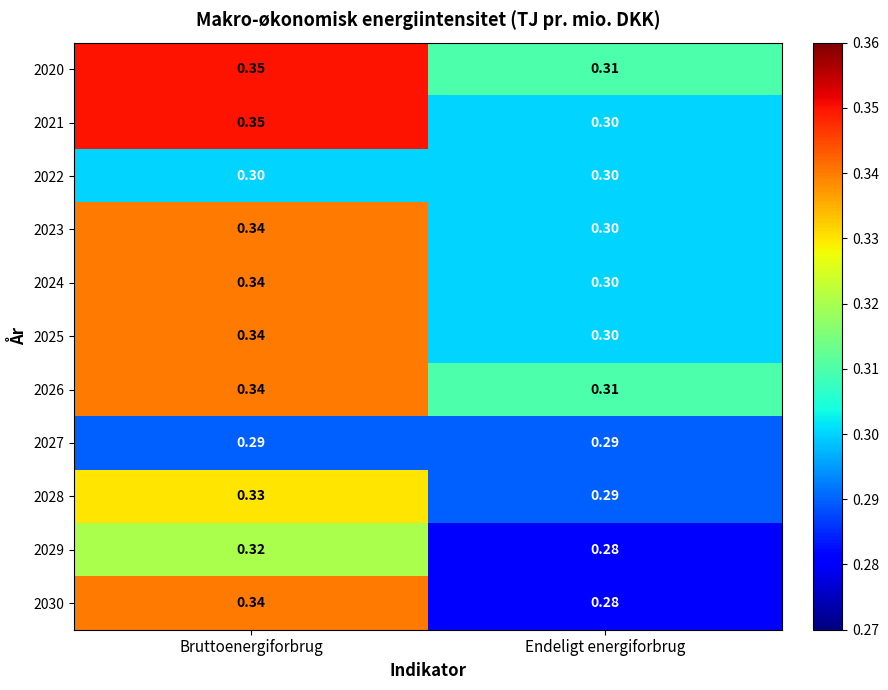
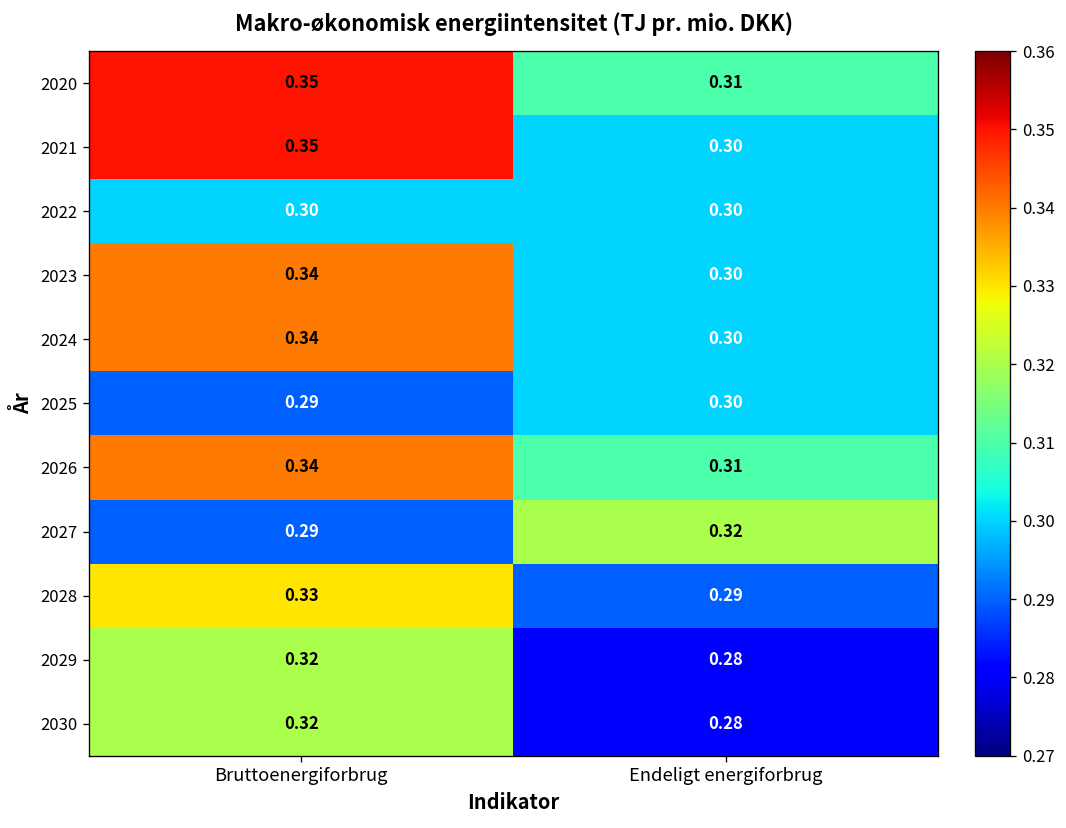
  {
    "2020": {
      "Bruttoenergiforbrug": 0.35,
      "Endeligt energiforbrug": 0.31
    },
    "2021": {
      "Bruttoenergiforbrug": 0.35,
      "Endeligt energiforbrug": 0.30
    },
    "2022": {
      "Bruttoenergiforbrug": 0.30,
      "Endeligt energiforbrug": 0.30
    },
    "2023": {
      "Bruttoenergiforbrug": 0.34,
      "Endeligt energiforbrug": 0.30
    },
    "2024": {
      "Bruttoenergiforbrug": 0.34,
      "Endeligt energiforbrug": 0.30
    },
    "2025": {
-     "Bruttoenergiforbrug": 0.34,
+     "Bruttoenergiforbrug": 0.29,
      "Endeligt energiforbrug": 0.30
    },
    "2026": {
      "Bruttoenergiforbrug": 0.34,
      "Endeligt energiforbrug": 0.31
    },
    "2027": {
      "Bruttoenergiforbrug": 0.29,
-     "Endeligt energiforbrug": 0.29
+     "Endeligt energiforbrug": 0.32
    },
    "2028": {
      "Bruttoenergiforbrug": 0.33,
      "Endeligt energiforbrug": 0.29
    },
    "2029": {
      "Bruttoenergiforbrug": 0.32,
      "Endeligt energiforbrug": 0.28
    },
    "2030": {
-     "Bruttoenergiforbrug": 0.34,
+     "Bruttoenergiforbrug": 0.32,
      "Endeligt energiforbrug": 0.28
    }
  }
